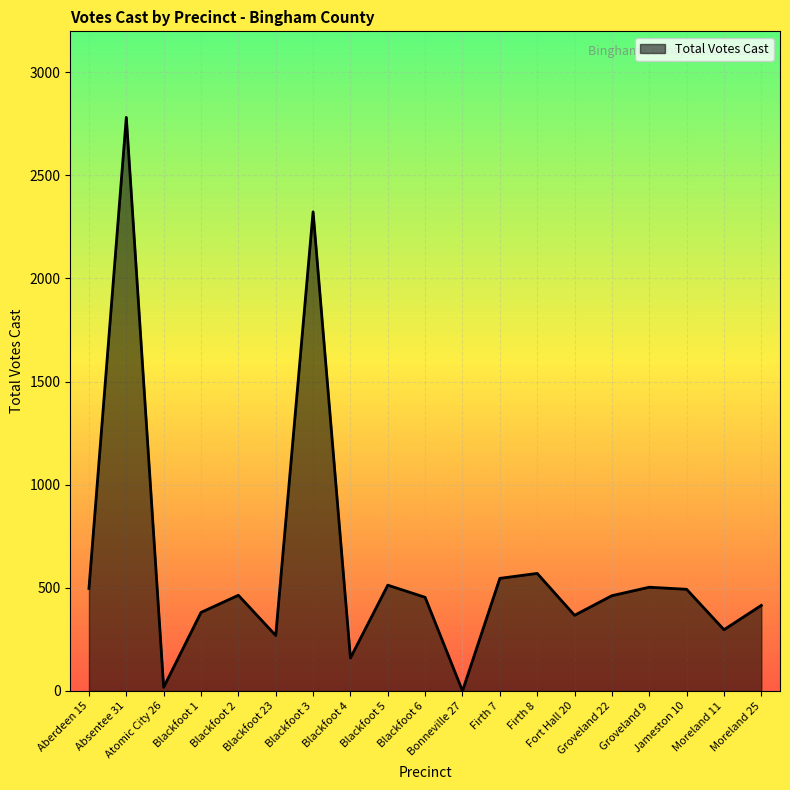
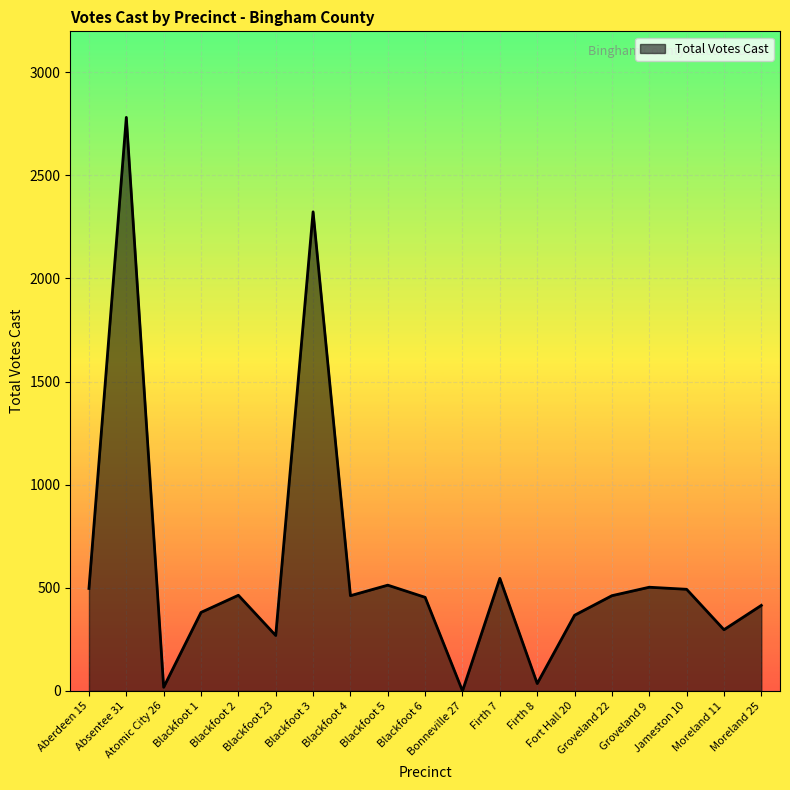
  {
    "Aberdeen 15": 500,
    "Absentee 31": 2780,
    "Atomic City 26": 20,
    "Blackfoot 1": 380,
    "Blackfoot 2": 460,
    "Blackfoot 23": 270,
    "Blackfoot 3": 2320,
-   "Blackfoot 4": 160,
+   "Blackfoot 4": 460,
    "Blackfoot 5": 510,
    "Blackfoot 6": 450,
    "Bonneville 27": 0,
    "Firth 7": 550,
-   "Firth 8": 570,
+   "Firth 8": 40,
    "Fort Hall 20": 370,
    "Groveland 22": 460,
    "Groveland 9": 500,
    "Jameston 10": 490,
    "Moreland 11": 300,
    "Moreland 25": 420
  }
